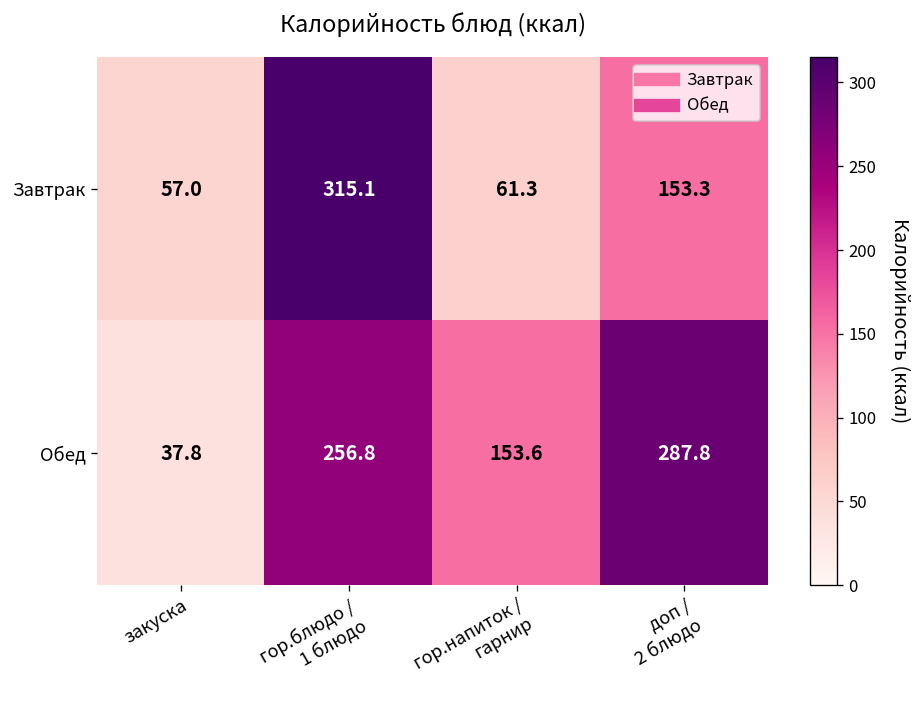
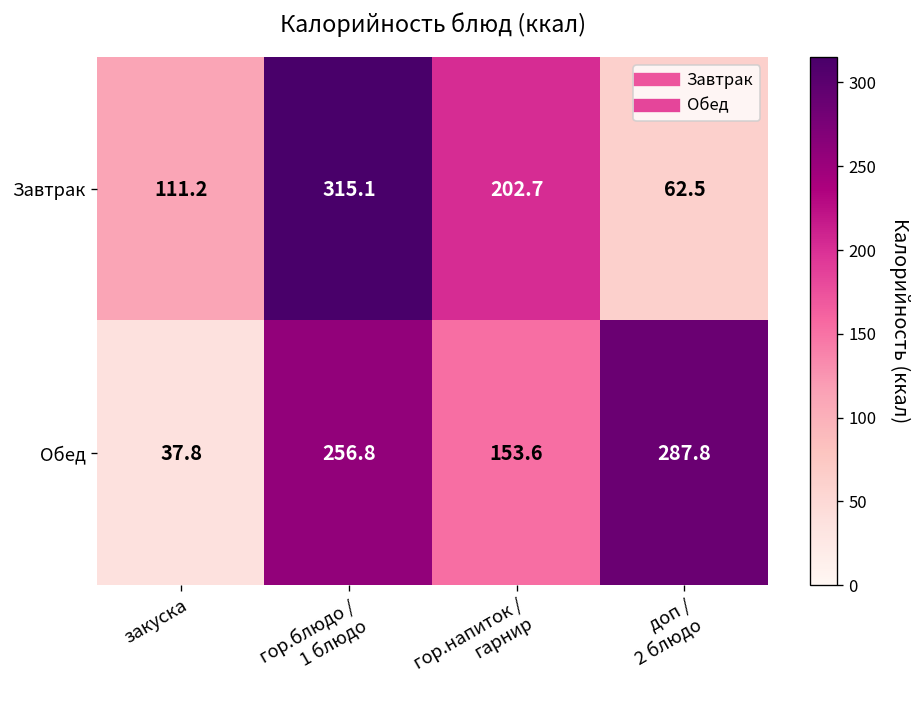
  {
    "Завтрак": {
-     "закуска": 57.0,
+     "закуска": 111.2,
      "гор.блюдо / 1 блюдо": 315.1,
-     "гор.напиток / гарнир": 61.3,
-     "доп / 2 блюдо": 153.3
+     "гор.напиток / гарнир": 202.7,
+     "доп / 2 блюдо": 62.5
    },
    "Обед": {
      "закуска": 37.8,
      "гор.блюдо / 1 блюдо": 256.8,
      "гор.напиток / гарнир": 153.6,
      "доп / 2 блюдо": 287.8
    }
  }
